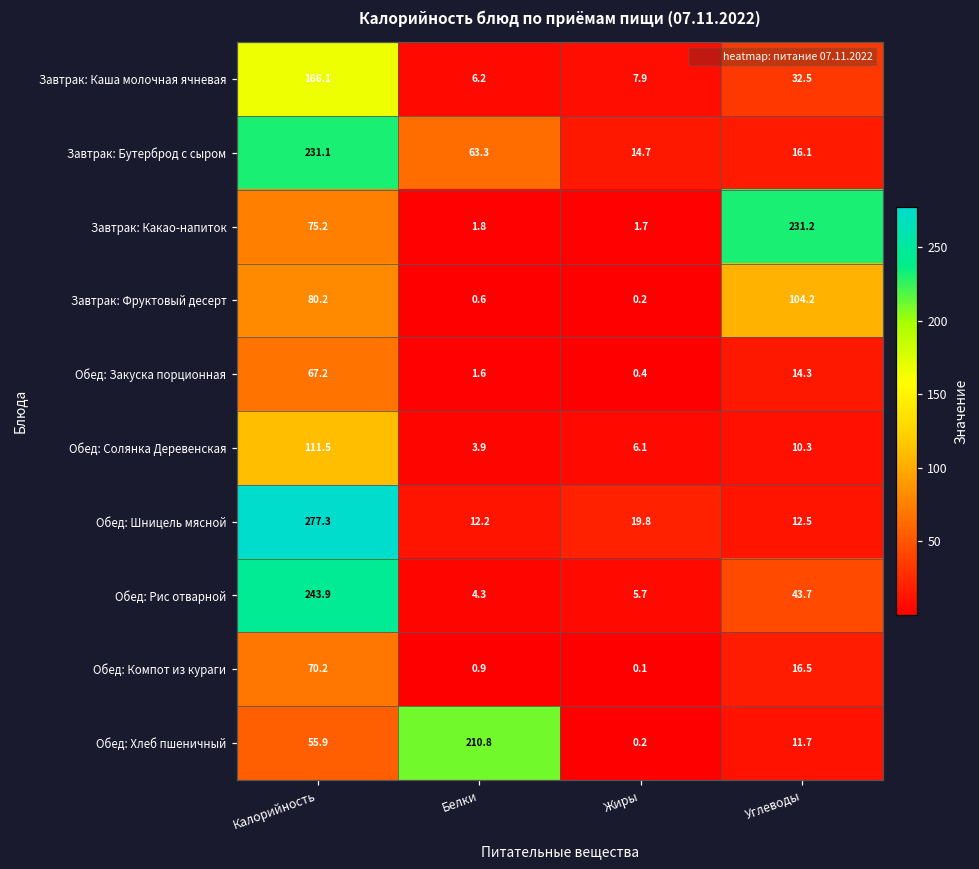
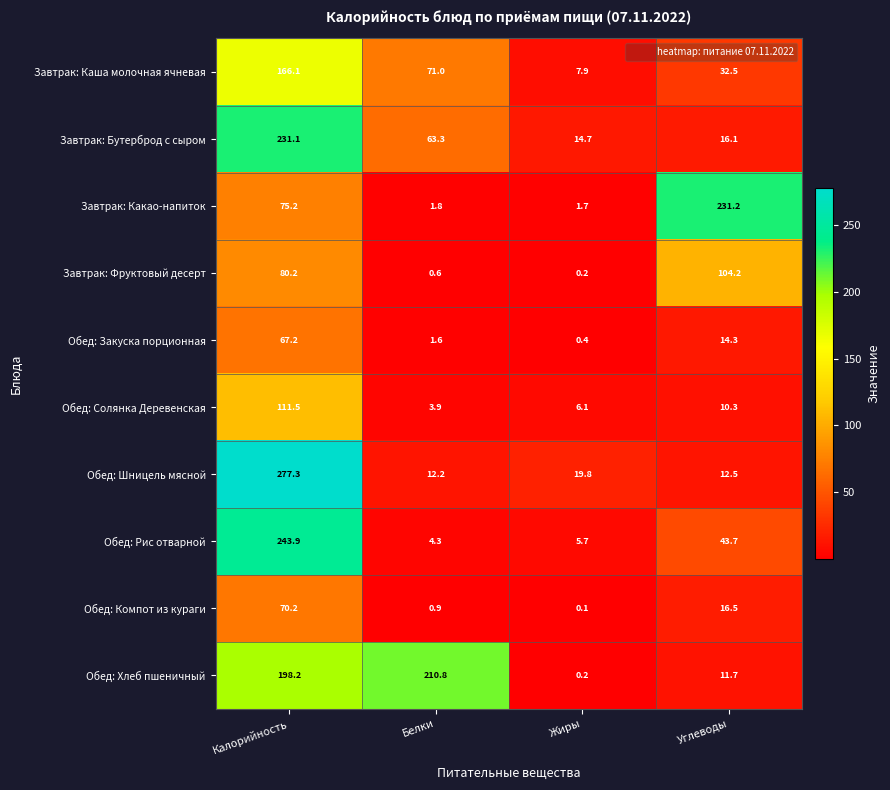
  {
    "Завтрак: Каша молочная ячневая": {
      "Калорийность": 166.1,
-     "Белки": 6.2,
+     "Белки": 71.0,
      "Жиры": 7.9,
      "Углеводы": 32.5
    },
    "Завтрак: Бутерброд с сыром": {
      "Калорийность": 231.1,
      "Белки": 63.3,
      "Жиры": 14.7,
      "Углеводы": 16.1
    },
    "Завтрак: Какао-напиток": {
      "Калорийность": 75.2,
      "Белки": 1.8,
      "Жиры": 1.7,
      "Углеводы": 231.2
    },
    "Завтрак: Фруктовый десерт": {
      "Калорийность": 80.2,
      "Белки": 0.6,
      "Жиры": 0.2,
      "Углеводы": 104.2
    },
    "Обед: Закуска порционная": {
      "Калорийность": 67.2,
      "Белки": 1.6,
      "Жиры": 0.4,
      "Углеводы": 14.3
    },
    "Обед: Солянка Деревенская": {
      "Калорийность": 111.5,
      "Белки": 3.9,
      "Жиры": 6.1,
      "Углеводы": 10.3
    },
    "Обед: Шницель мясной": {
      "Калорийность": 277.3,
      "Белки": 12.2,
      "Жиры": 19.8,
      "Углеводы": 12.5
    },
    "Обед: Рис отварной": {
      "Калорийность": 243.9,
      "Белки": 4.3,
      "Жиры": 5.7,
      "Углеводы": 43.7
    },
    "Обед: Компот из кураги": {
      "Калорийность": 70.2,
      "Белки": 0.9,
      "Жиры": 0.1,
      "Углеводы": 16.5
    },
    "Обед: Хлеб пшеничный": {
-     "Калорийность": 55.9,
+     "Калорийность": 198.2,
      "Белки": 210.8,
      "Жиры": 0.2,
      "Углеводы": 11.7
    }
  }
